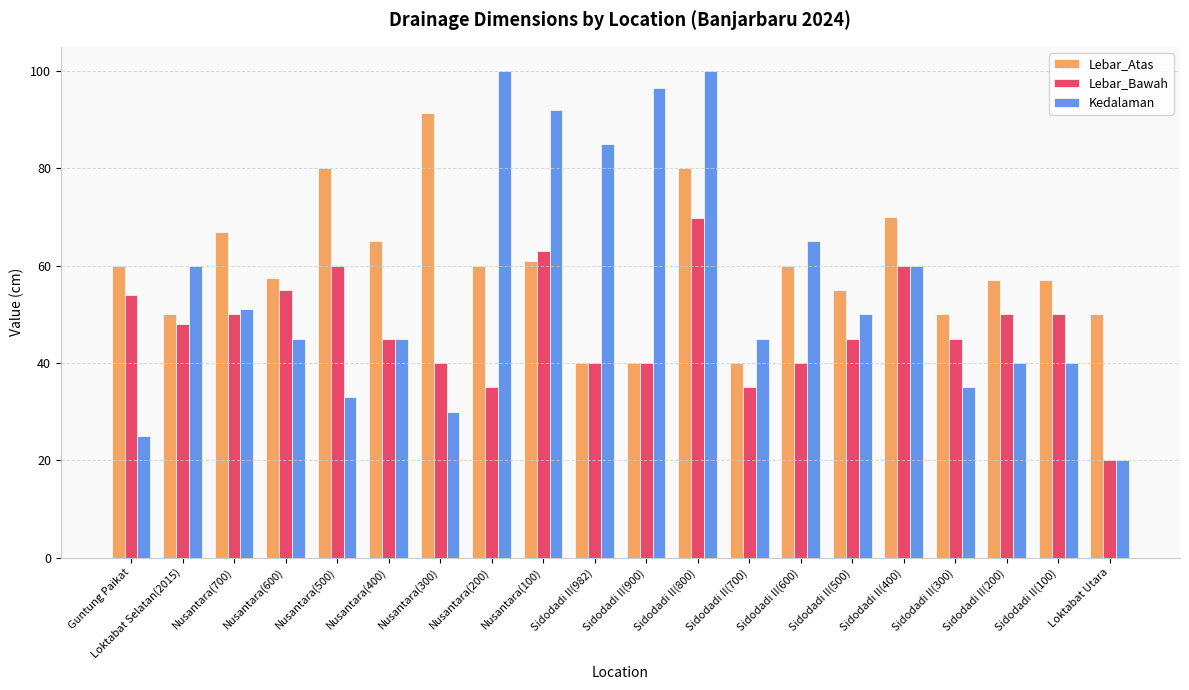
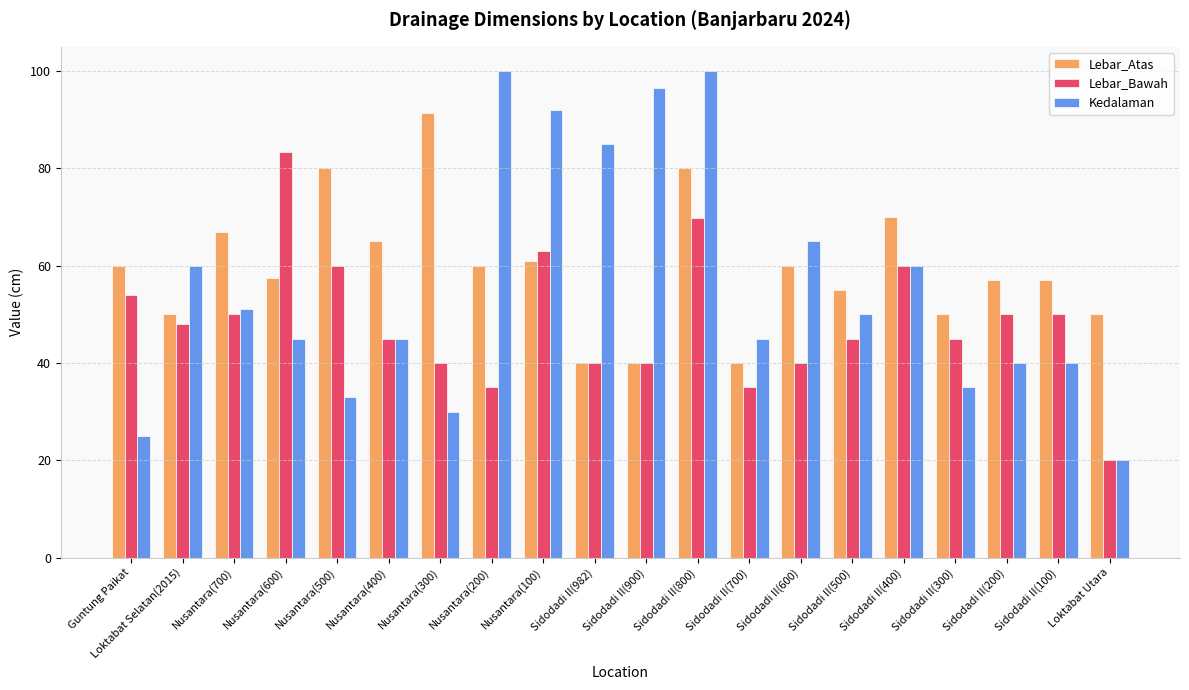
  {
    "Lebar_Atas": {
      "Guntung Paikat": 60,
      "Loktabat Selatan(2015)": 50,
      "Nusantara(700)": 67,
      "Nusantara(600)": 58,
      "Nusantara(500)": 80,
      "Nusantara(400)": 65,
      "Nusantara(300)": 91,
      "Nusantara(200)": 60,
      "Nusantara(100)": 61,
      "Sidodadi II(982)": 40,
      "Sidodadi II(900)": 40,
      "Sidodadi II(800)": 80,
      "Sidodadi II(700)": 40,
      "Sidodadi II(600)": 60,
      "Sidodadi II(500)": 55,
      "Sidodadi II(400)": 70,
      "Sidodadi II(300)": 50,
      "Sidodadi II(200)": 57,
      "Sidodadi II(100)": 57,
      "Loktabat Utara": 50
    },
    "Lebar_Bawah": {
      "Guntung Paikat": 54,
      "Loktabat Selatan(2015)": 48,
      "Nusantara(700)": 50,
-     "Nusantara(600)": 55,
+     "Nusantara(600)": 83,
      "Nusantara(500)": 60,
      "Nusantara(400)": 45,
      "Nusantara(300)": 40,
      "Nusantara(200)": 35,
      "Nusantara(100)": 63,
      "Sidodadi II(982)": 40,
      "Sidodadi II(900)": 40,
      "Sidodadi II(800)": 70,
      "Sidodadi II(700)": 35,
      "Sidodadi II(600)": 40,
      "Sidodadi II(500)": 45,
      "Sidodadi II(400)": 60,
      "Sidodadi II(300)": 45,
      "Sidodadi II(200)": 50,
      "Sidodadi II(100)": 50,
      "Loktabat Utara": 20
    },
    "Kedalaman": {
      "Guntung Paikat": 25,
      "Loktabat Selatan(2015)": 60,
      "Nusantara(700)": 51,
      "Nusantara(600)": 45,
      "Nusantara(500)": 33,
      "Nusantara(400)": 45,
      "Nusantara(300)": 30,
      "Nusantara(200)": 100,
      "Nusantara(100)": 92,
      "Sidodadi II(982)": 85,
      "Sidodadi II(900)": 97,
      "Sidodadi II(800)": 100,
      "Sidodadi II(700)": 45,
      "Sidodadi II(600)": 65,
      "Sidodadi II(500)": 50,
      "Sidodadi II(400)": 60,
      "Sidodadi II(300)": 35,
      "Sidodadi II(200)": 40,
      "Sidodadi II(100)": 40,
      "Loktabat Utara": 20
    }
  }
